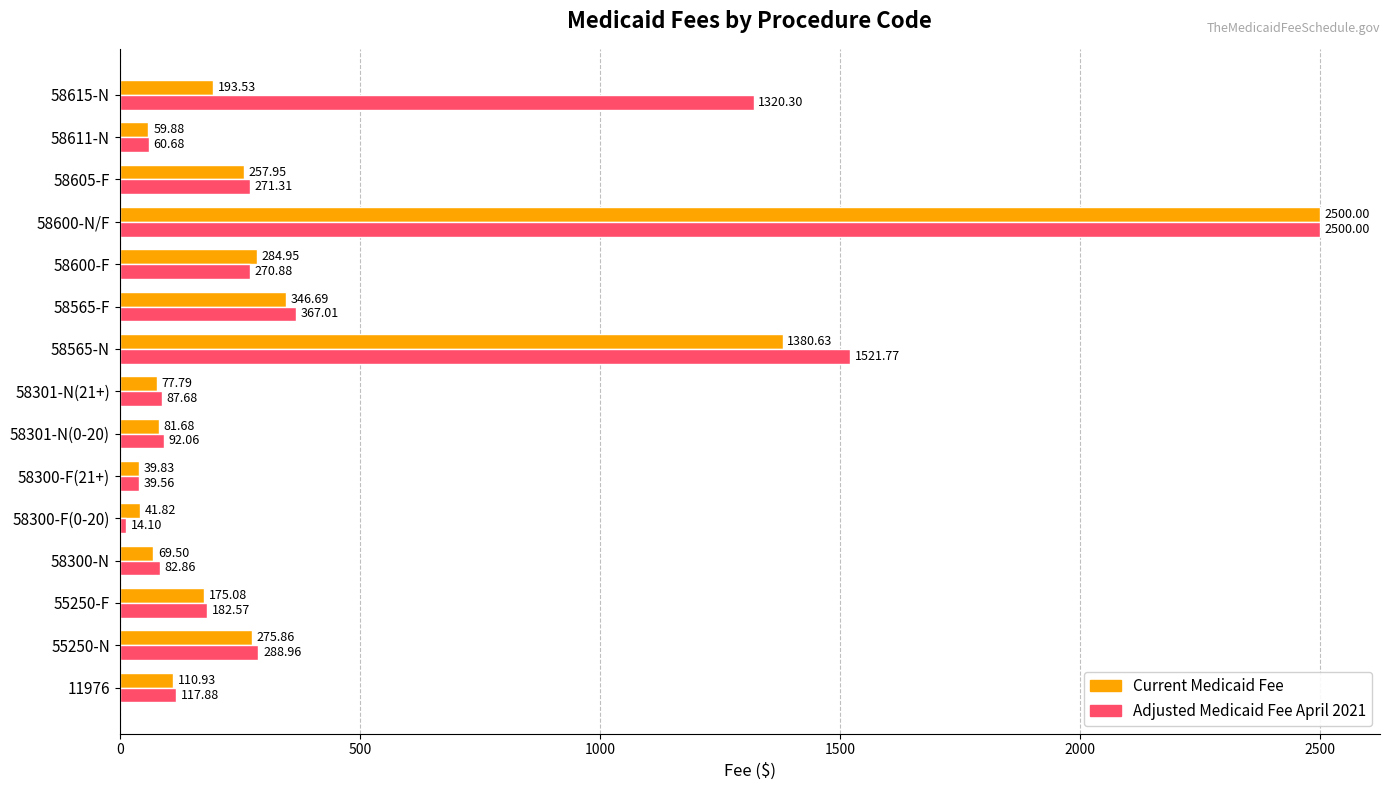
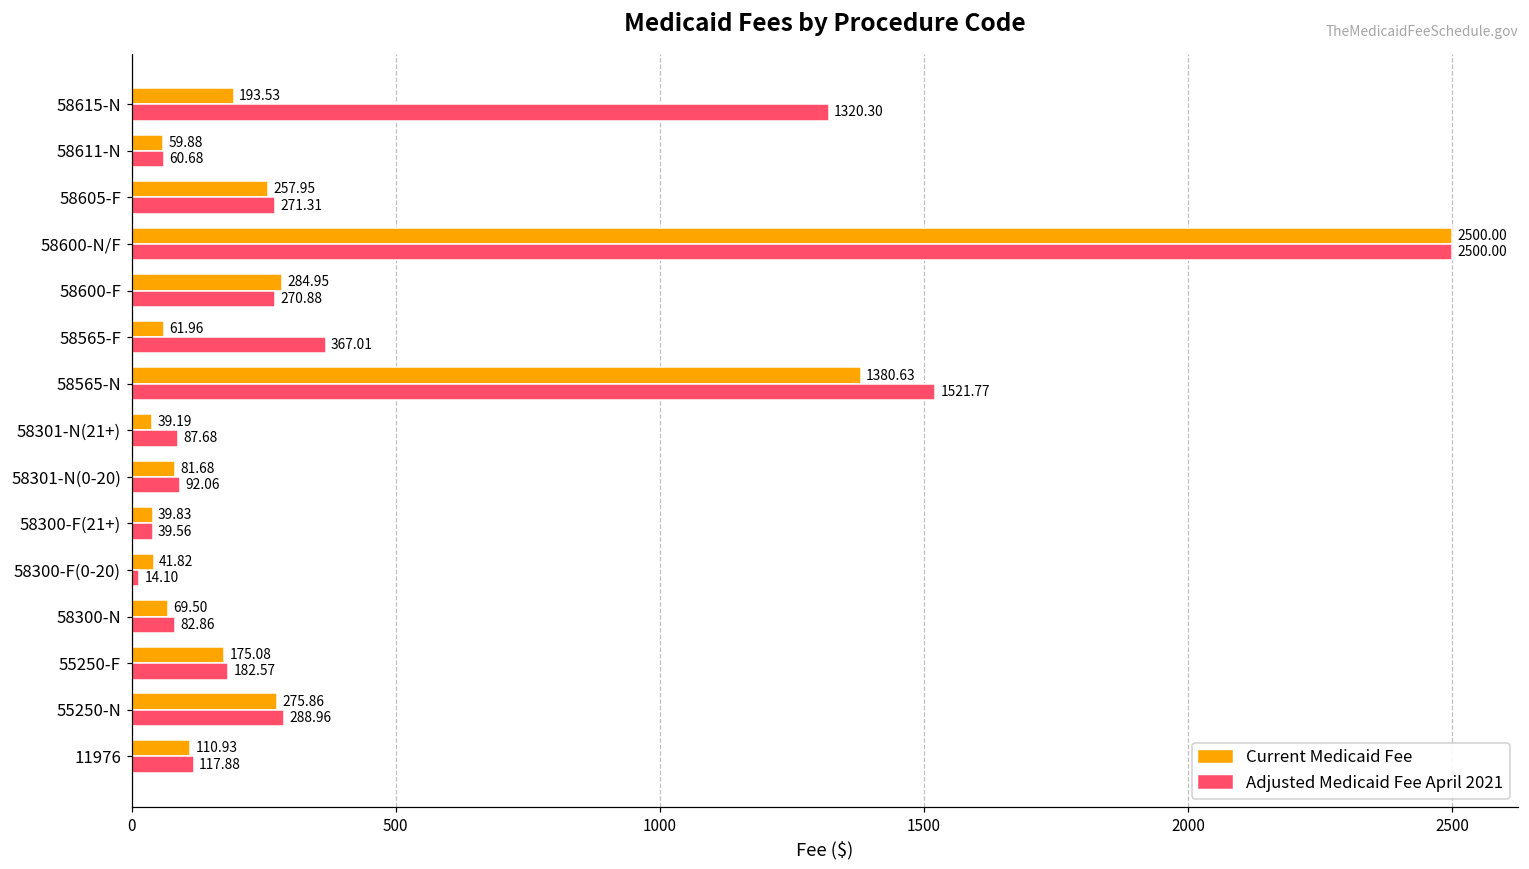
  {
    "Current Medicaid Fee": {
      "58615-N": 193.53,
      "58611-N": 59.88,
      "58605-F": 257.95,
      "58600-N/F": 2500.00,
      "58600-F": 284.95,
-     "58565-F": 346.69,
+     "58565-F": 61.96,
      "58565-N": 1380.63,
-     "58301-N(21+)": 77.79,
+     "58301-N(21+)": 39.19,
      "58301-N(0-20)": 81.68,
      "58300-F(21+)": 39.83,
      "58300-F(0-20)": 41.82,
      "58300-N": 69.50,
      "55250-F": 175.08,
      "55250-N": 275.86,
      "11976": 110.93
    },
    "Adjusted Medicaid Fee April 2021": {
      "58615-N": 1320.30,
      "58611-N": 60.68,
      "58605-F": 271.31,
      "58600-N/F": 2500.00,
      "58600-F": 270.88,
      "58565-F": 367.01,
      "58565-N": 1521.77,
      "58301-N(21+)": 87.68,
      "58301-N(0-20)": 92.06,
      "58300-F(21+)": 39.56,
      "58300-F(0-20)": 14.10,
      "58300-N": 82.86,
      "55250-F": 182.57,
      "55250-N": 288.96,
      "11976": 117.88
    }
  }
